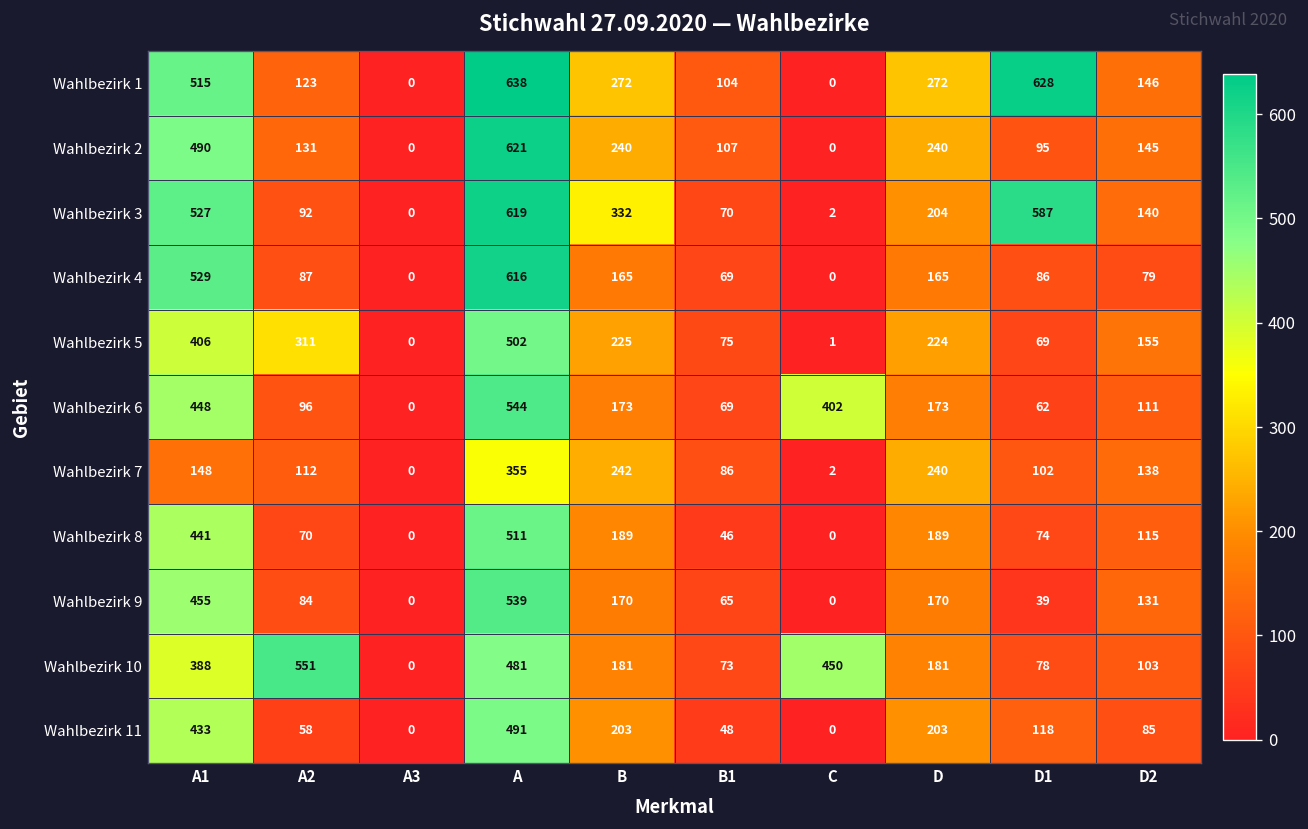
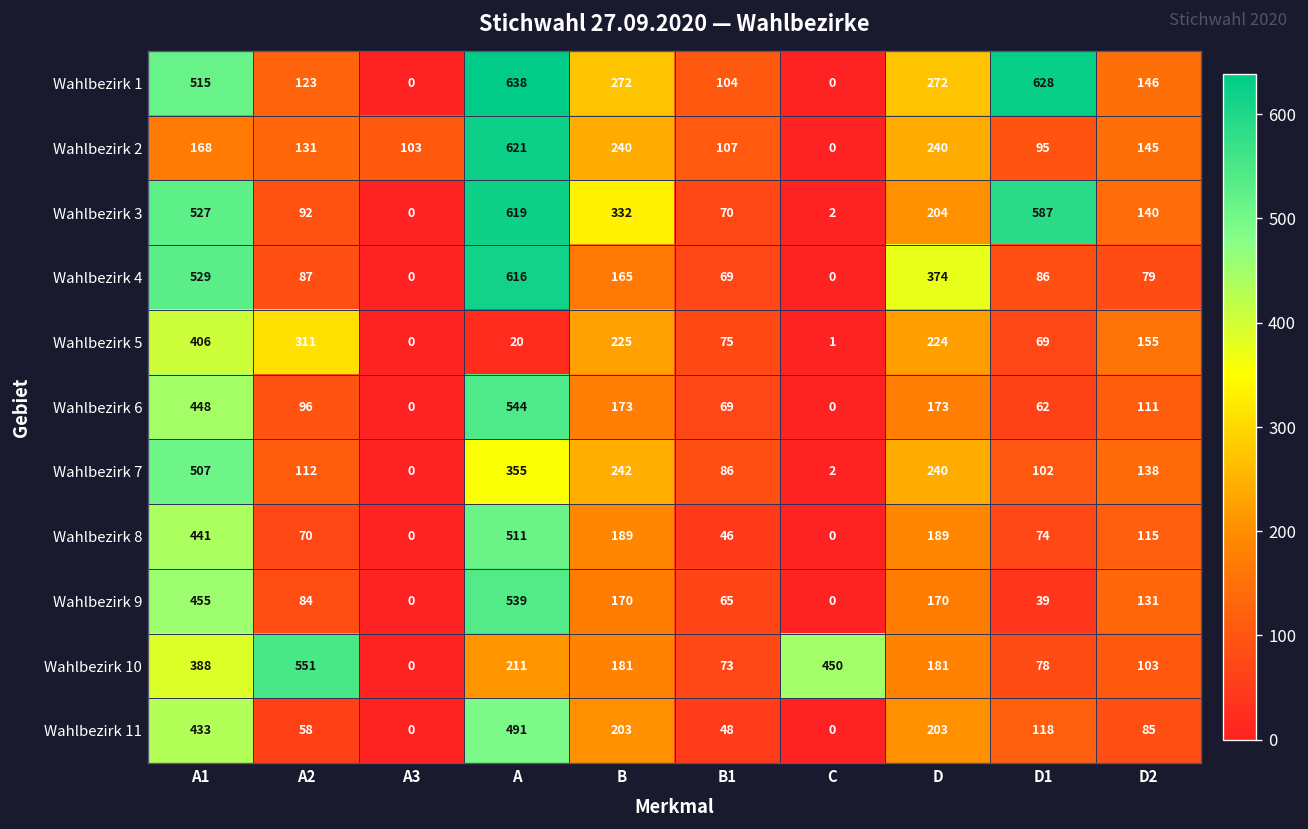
  {
    "Wahlbezirk 1": {
      "A1": 515,
      "A2": 123,
      "A3": 0,
      "A": 638,
      "B": 272,
      "B1": 104,
      "C": 0,
      "D": 272,
      "D1": 628,
      "D2": 146
    },
    "Wahlbezirk 2": {
-     "A1": 490,
+     "A1": 168,
      "A2": 131,
-     "A3": 0,
+     "A3": 103,
      "A": 621,
      "B": 240,
      "B1": 107,
      "C": 0,
      "D": 240,
      "D1": 95,
      "D2": 145
    },
    "Wahlbezirk 3": {
      "A1": 527,
      "A2": 92,
      "A3": 0,
      "A": 619,
      "B": 332,
      "B1": 70,
      "C": 2,
      "D": 204,
      "D1": 587,
      "D2": 140
    },
    "Wahlbezirk 4": {
      "A1": 529,
      "A2": 87,
      "A3": 0,
      "A": 616,
      "B": 165,
      "B1": 69,
      "C": 0,
-     "D": 165,
+     "D": 374,
      "D1": 86,
      "D2": 79
    },
    "Wahlbezirk 5": {
      "A1": 406,
      "A2": 311,
      "A3": 0,
-     "A": 502,
+     "A": 20,
      "B": 225,
      "B1": 75,
      "C": 1,
      "D": 224,
      "D1": 69,
      "D2": 155
    },
    "Wahlbezirk 6": {
      "A1": 448,
      "A2": 96,
      "A3": 0,
      "A": 544,
      "B": 173,
      "B1": 69,
-     "C": 402,
+     "C": 0,
      "D": 173,
      "D1": 62,
      "D2": 111
    },
    "Wahlbezirk 7": {
-     "A1": 148,
+     "A1": 507,
      "A2": 112,
      "A3": 0,
      "A": 355,
      "B": 242,
      "B1": 86,
      "C": 2,
      "D": 240,
      "D1": 102,
      "D2": 138
    },
    "Wahlbezirk 8": {
      "A1": 441,
      "A2": 70,
      "A3": 0,
      "A": 511,
      "B": 189,
      "B1": 46,
      "C": 0,
      "D": 189,
      "D1": 74,
      "D2": 115
    },
    "Wahlbezirk 9": {
      "A1": 455,
      "A2": 84,
      "A3": 0,
      "A": 539,
      "B": 170,
      "B1": 65,
      "C": 0,
      "D": 170,
      "D1": 39,
      "D2": 131
    },
    "Wahlbezirk 10": {
      "A1": 388,
      "A2": 551,
      "A3": 0,
-     "A": 481,
+     "A": 211,
      "B": 181,
      "B1": 73,
      "C": 450,
      "D": 181,
      "D1": 78,
      "D2": 103
    },
    "Wahlbezirk 11": {
      "A1": 433,
      "A2": 58,
      "A3": 0,
      "A": 491,
      "B": 203,
      "B1": 48,
      "C": 0,
      "D": 203,
      "D1": 118,
      "D2": 85
    }
  }
